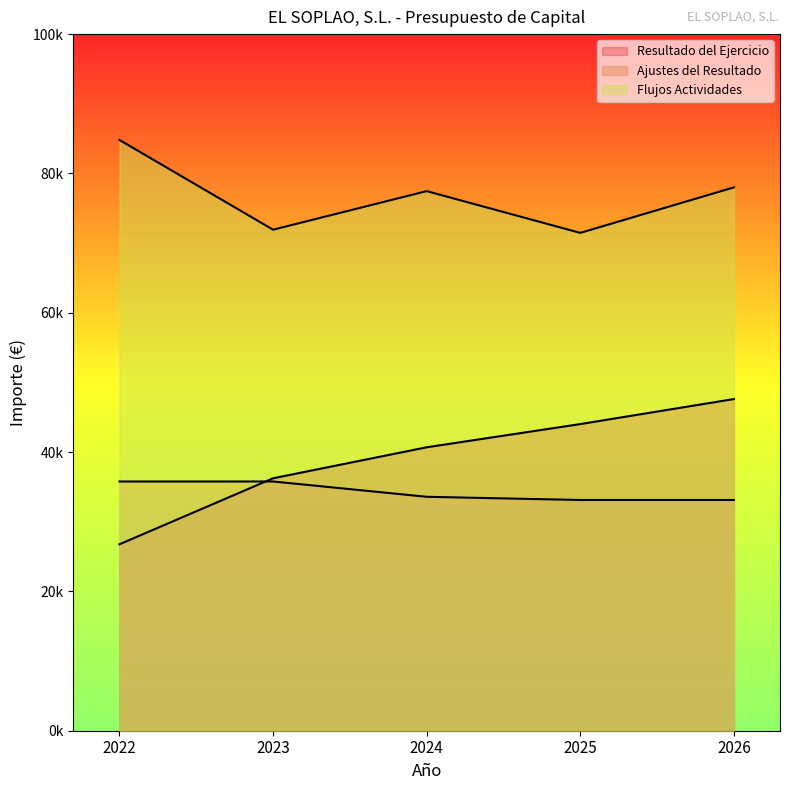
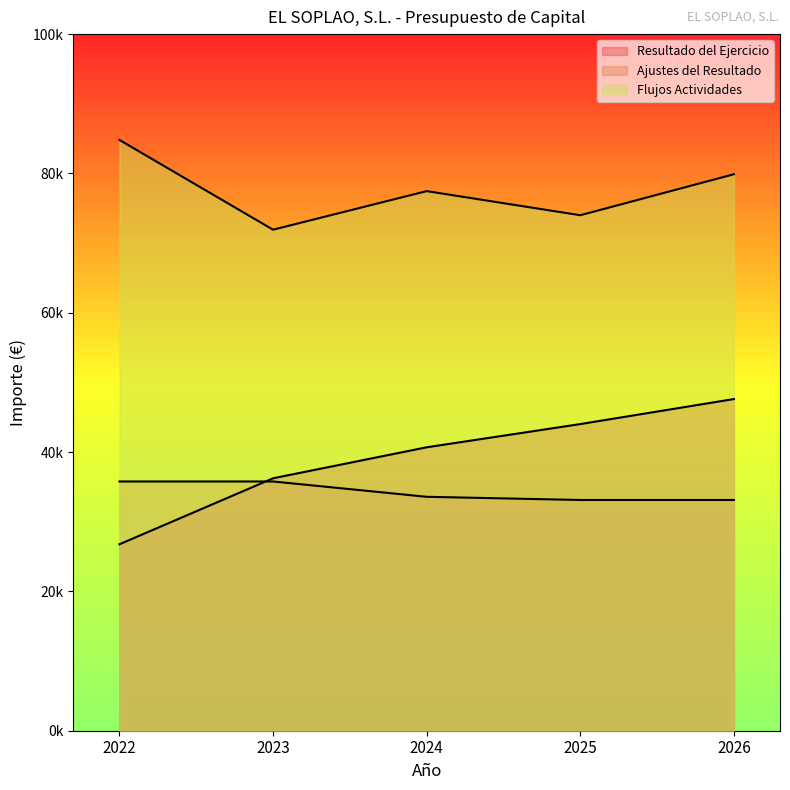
  {
    "Flujos Actividades": {
      "2022": 85000,
      "2023": 72000,
      "2024": 77000,
-     "2025": 71000,
-     "2026": 78000
+     "2025": 74000,
+     "2026": 80000
    }
  }
